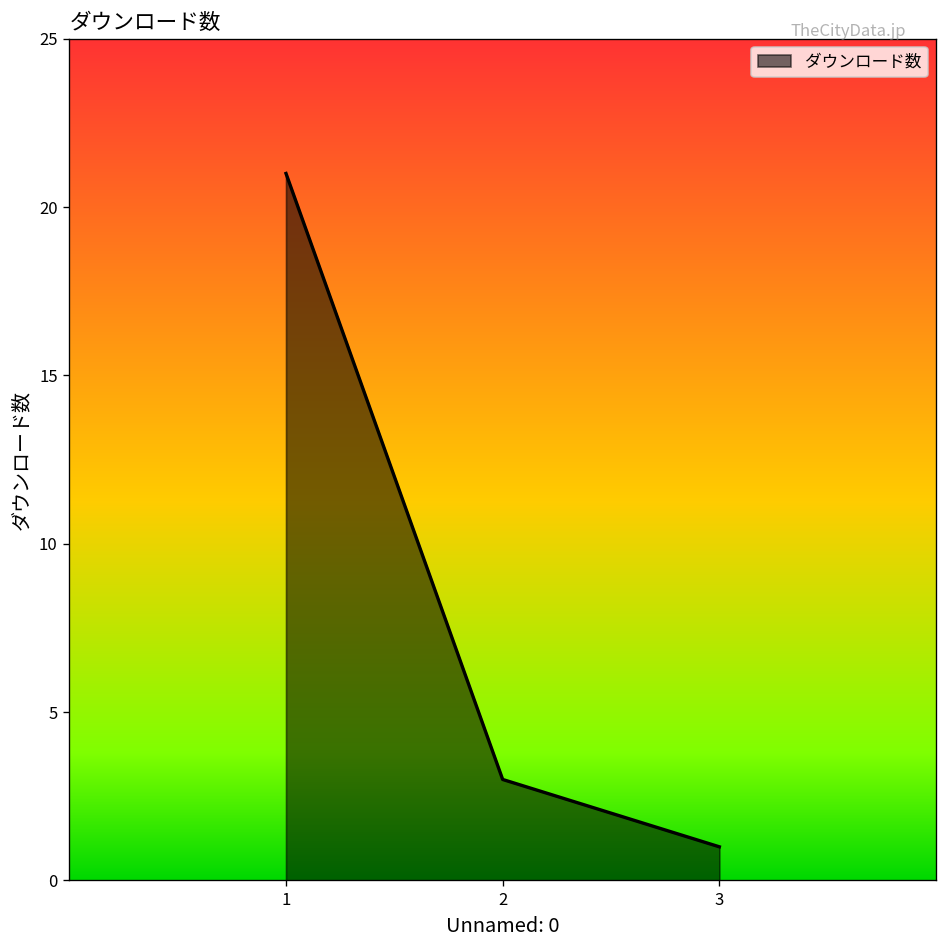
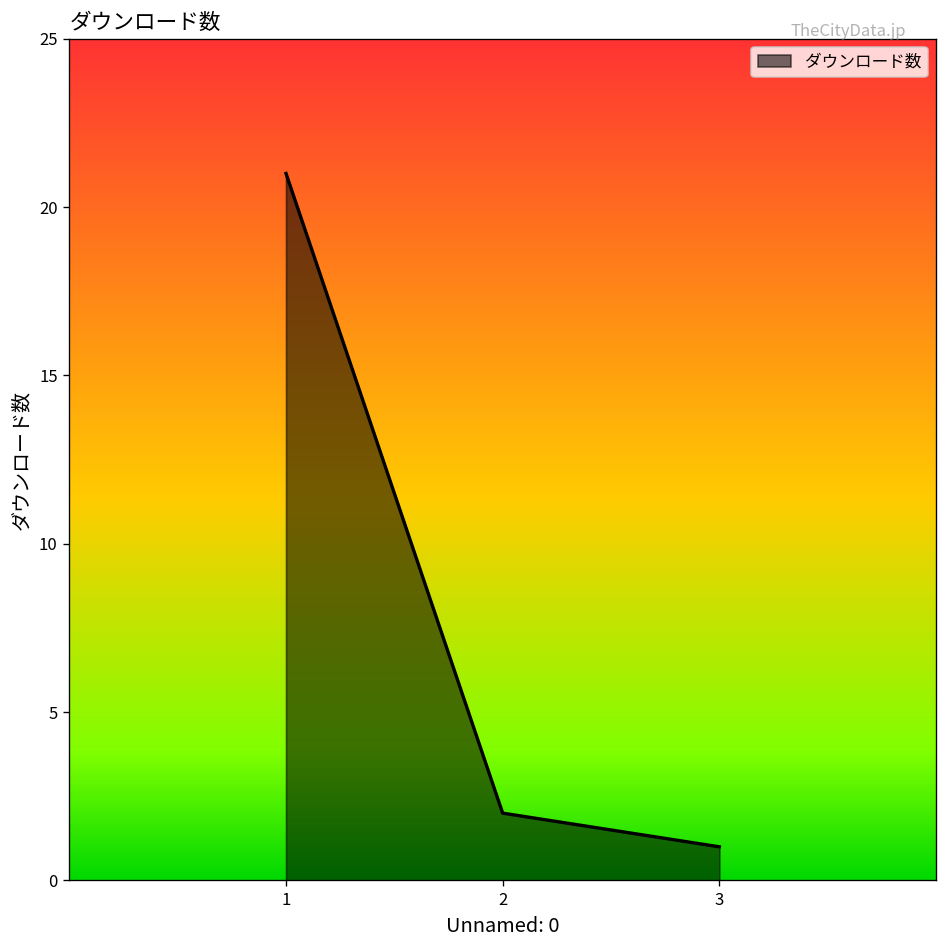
  {
    "1": 21,
-   "2": 3,
+   "2": 2,
    "3": 1
  }
